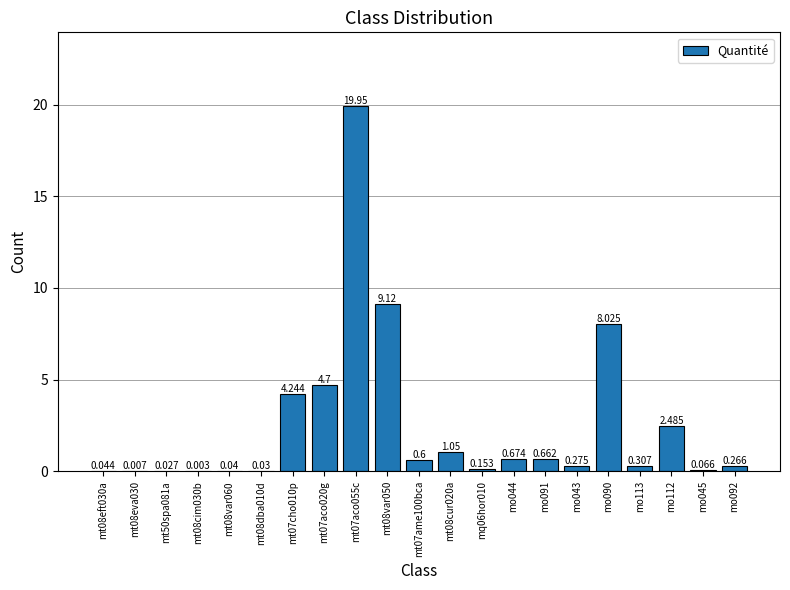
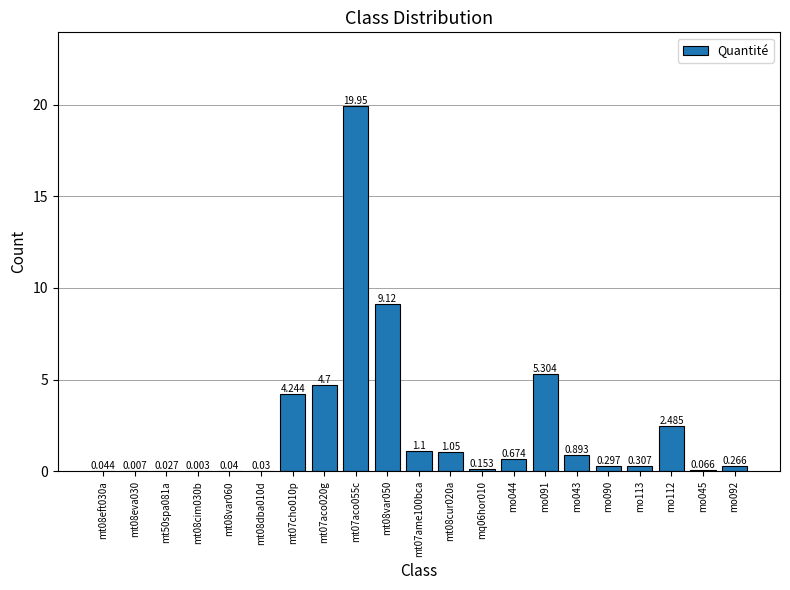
  {
    "mt08eft030a": 0.044,
    "mt08eva030": 0.007,
    "mt50spa081a": 0.027,
    "mt08cim030b": 0.003,
    "mt08var060": 0.04,
    "mt08dba010d": 0.03,
    "mt07cho010p": 4.244,
    "mt07aco020g": 4.7,
    "mt07aco055c": 19.95,
    "mt08var050": 9.12,
-   "mt07ame100bca": 0.6,
+   "mt07ame100bca": 1.1,
    "mt08cur020a": 1.05,
    "mq06hor010": 0.153,
    "mo044": 0.674,
-   "mo091": 0.662,
-   "mo043": 0.275,
-   "mo090": 8.025,
+   "mo091": 5.304,
+   "mo043": 0.893,
+   "mo090": 0.297,
    "mo113": 0.307,
    "mo112": 2.485,
    "mo045": 0.066,
    "mo092": 0.266
  }
